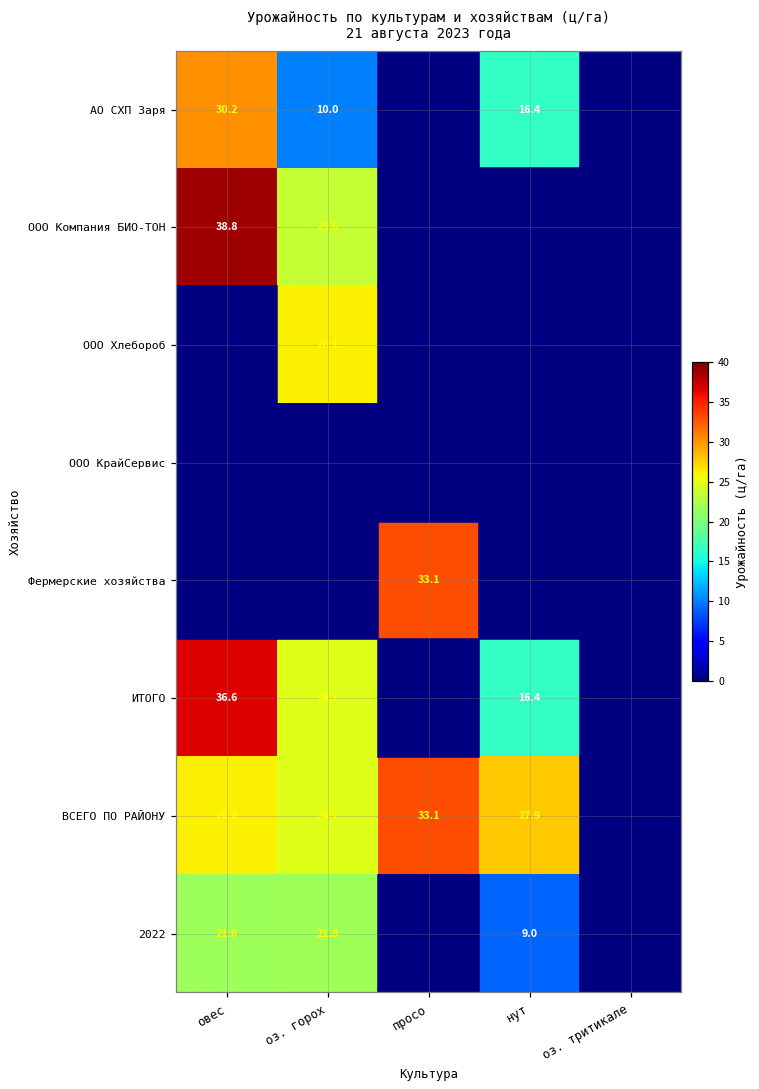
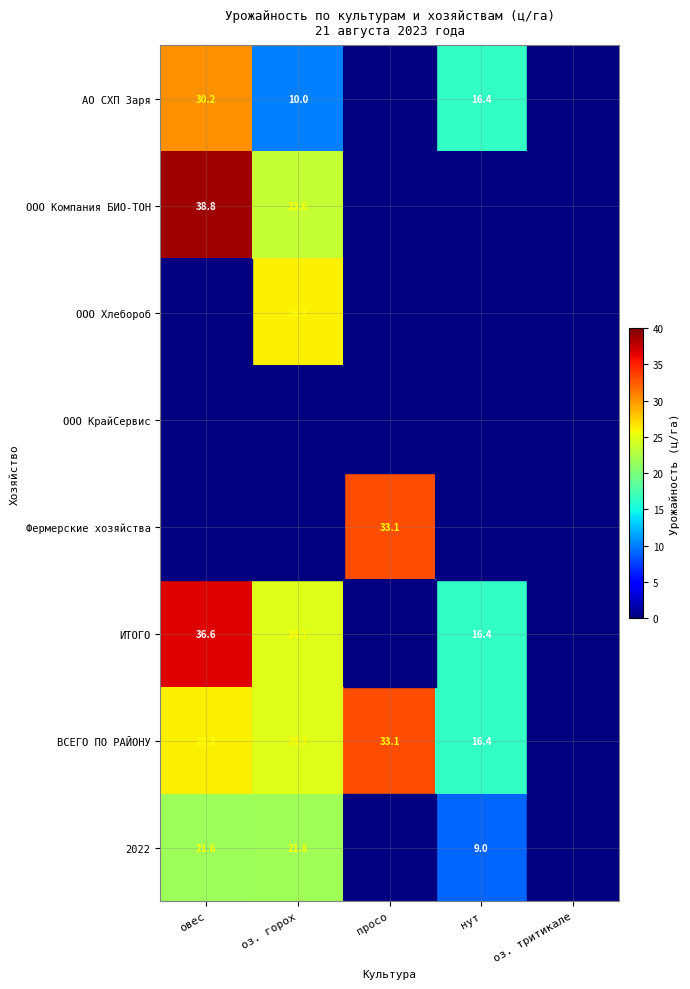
  {
    "АО СХП Заря": {
      "овес": 30.2,
      "оз. горох": 10.0,
      "нут": 16.4
    },
    "ООО Компания БИО-ТОН": {
      "овес": 38.8,
      "оз. горох": 23.6
    },
    "Фермерские хозяйства": {
      "просо": 33.1
    },
    "ИТОГО": {
      "овес": 36.6,
      "нут": 16.4
    },
    "ВСЕГО ПО РАЙОНУ": {
      "просо": 33.1,
-     "нут": 27.9
+     "нут": 16.4
    },
    "2022": {
      "овес": 21.6,
      "оз. горох": 21.8,
      "нут": 9.0
    }
  }
